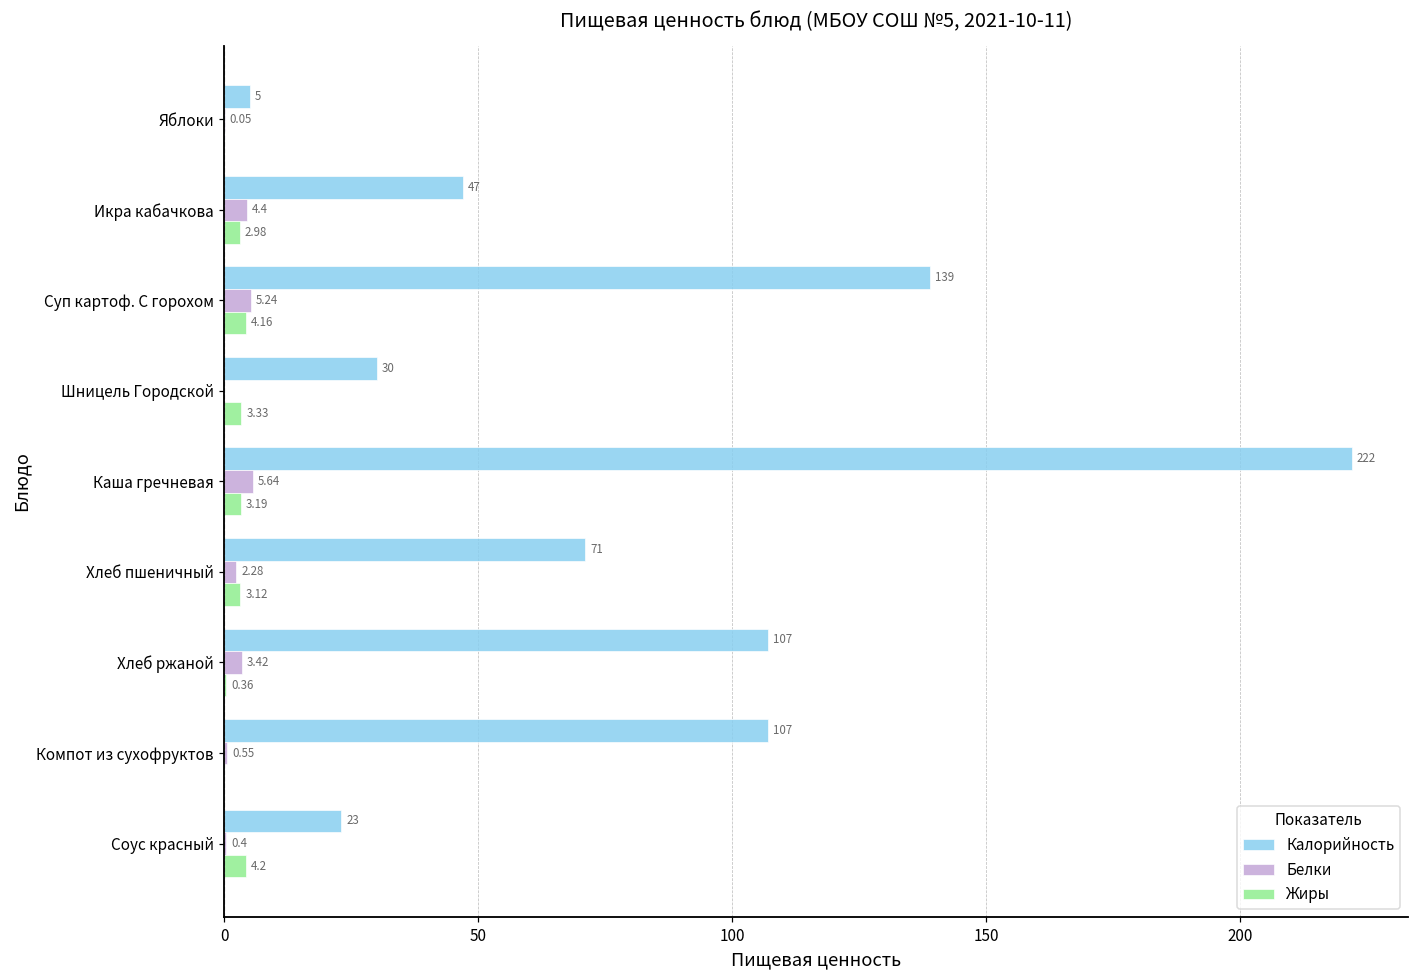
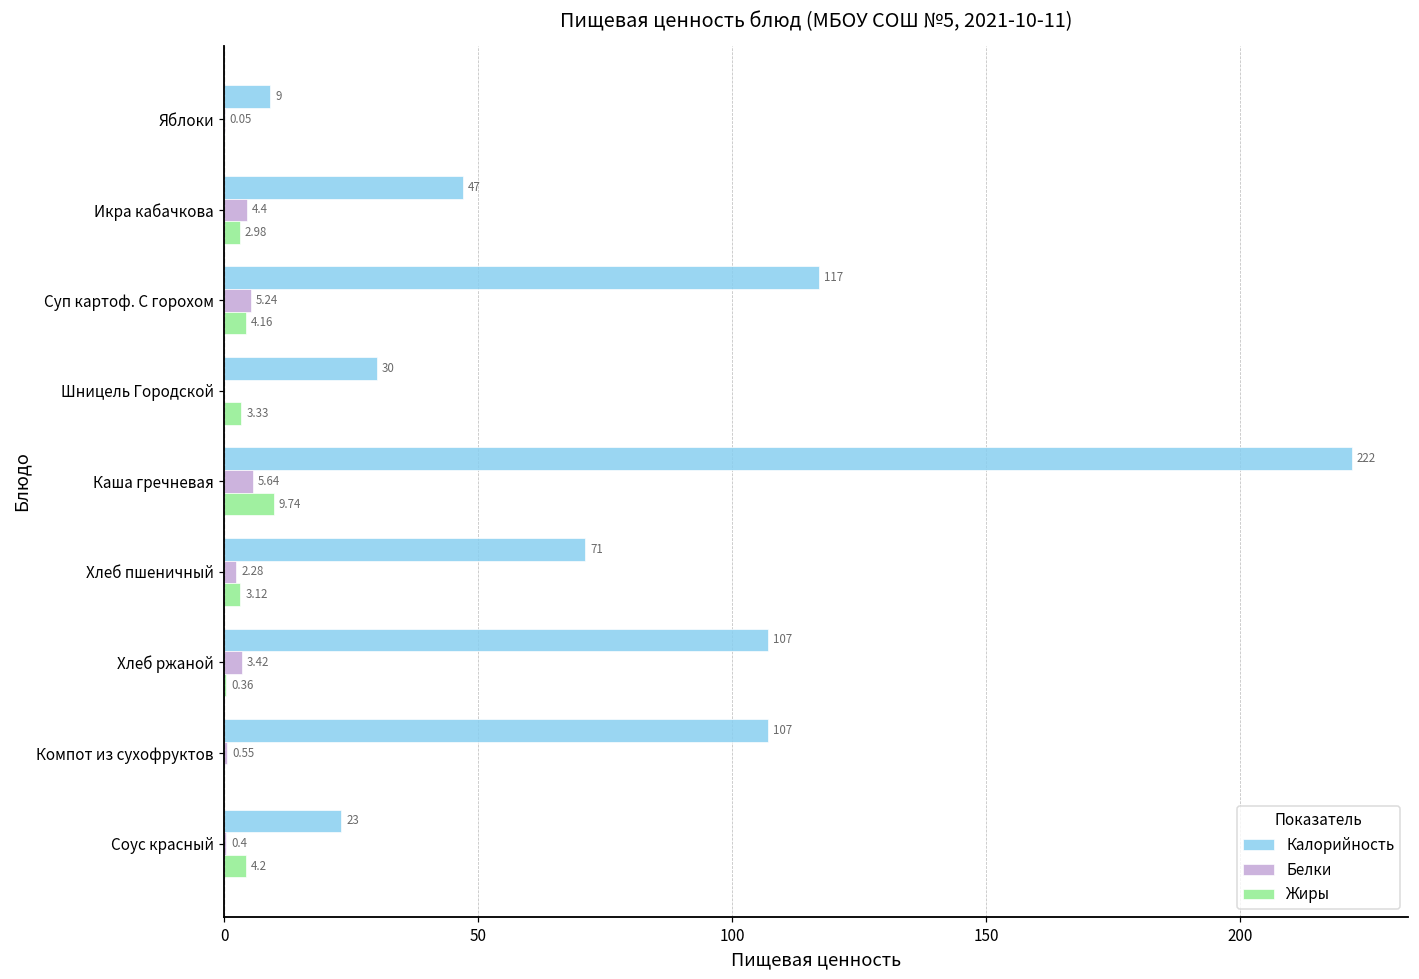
  {
    "Калорийность": {
-     "Яблоки": 5,
+     "Яблоки": 9,
      "Икра кабачкова": 47,
-     "Суп картоф. С горохом": 139,
+     "Суп картоф. С горохом": 117,
      "Шницель Городской": 30,
      "Каша гречневая": 222,
      "Хлеб пшеничный": 71,
      "Хлеб ржаной": 107,
      "Компот из сухофруктов": 107,
      "Соус красный": 23
    },
    "Белки": {
      "Яблоки": 0.05,
      "Икра кабачкова": 4.4,
      "Суп картоф. С горохом": 5.24,
      "Каша гречневая": 5.64,
      "Хлеб пшеничный": 2.28,
      "Хлеб ржаной": 3.42,
      "Компот из сухофруктов": 0.55,
      "Соус красный": 0.4
    },
    "Жиры": {
      "Икра кабачкова": 2.98,
      "Суп картоф. С горохом": 4.16,
      "Шницель Городской": 3.33,
-     "Каша гречневая": 3.19,
+     "Каша гречневая": 9.74,
      "Хлеб пшеничный": 3.12,
      "Хлеб ржаной": 0.36,
      "Соус красный": 4.2
    }
  }
